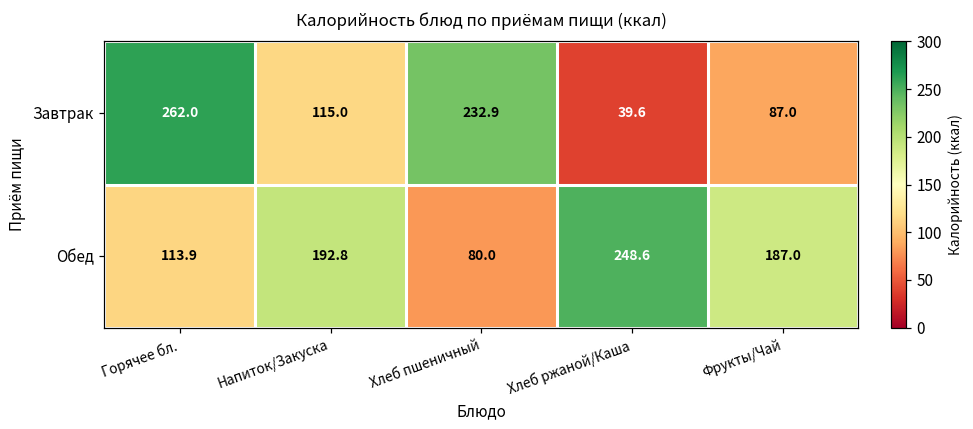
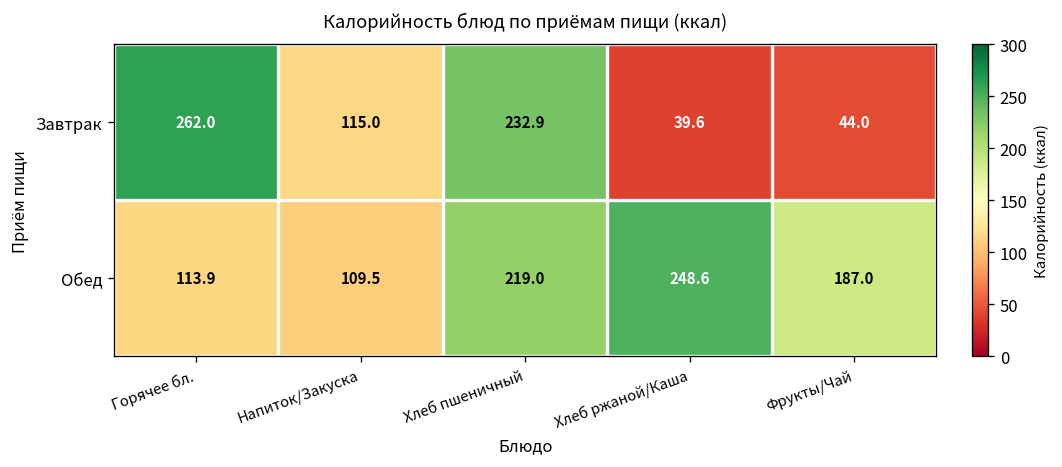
  {
    "Завтрак": {
      "Горячее бл.": 262.0,
      "Напиток/Закуска": 115.0,
      "Хлеб пшеничный": 232.9,
      "Хлеб ржаной/Каша": 39.6,
-     "Фрукты/Чай": 87.0
+     "Фрукты/Чай": 44.0
    },
    "Обед": {
      "Горячее бл.": 113.9,
-     "Напиток/Закуска": 192.8,
-     "Хлеб пшеничный": 80.0,
+     "Напиток/Закуска": 109.5,
+     "Хлеб пшеничный": 219.0,
      "Хлеб ржаной/Каша": 248.6,
      "Фрукты/Чай": 187.0
    }
  }
